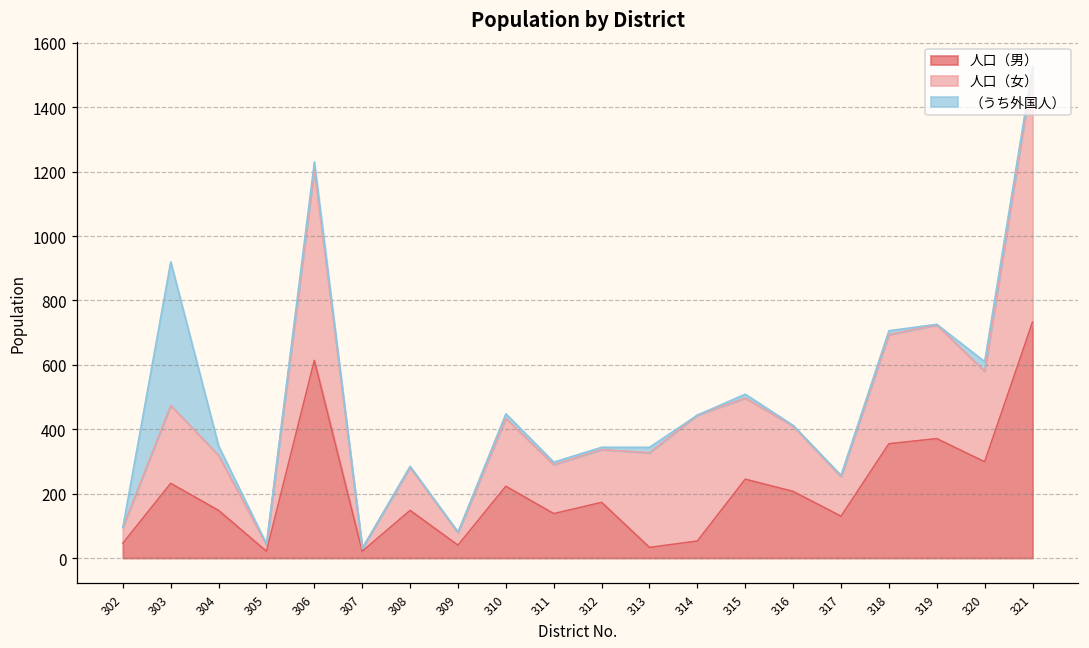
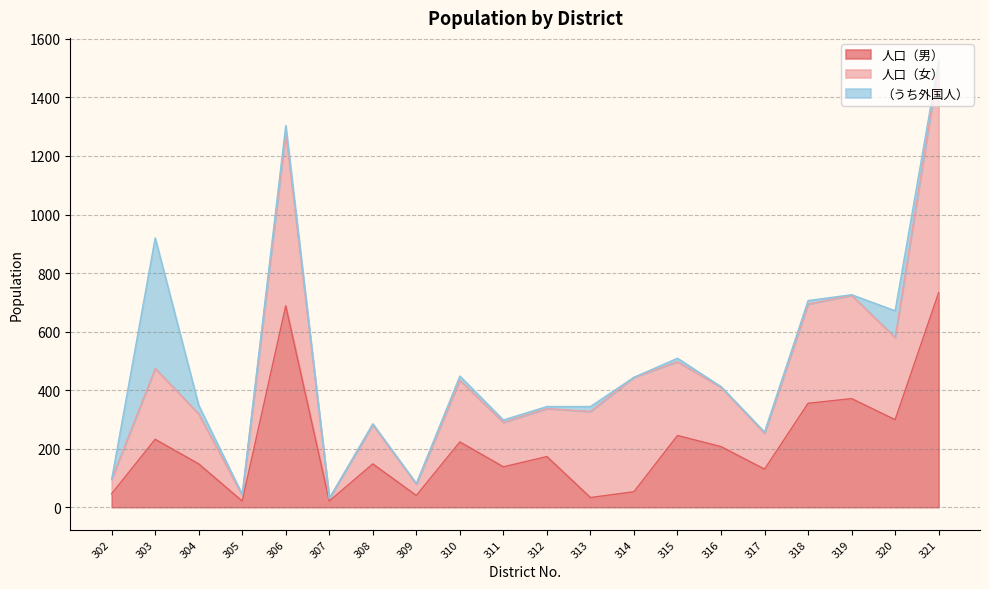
  {
    "人口（男）": {
      "302": 50,
      "303": 230,
      "304": 150,
      "305": 20,
-     "306": 610,
+     "306": 690,
      "307": 20,
      "308": 150,
      "309": 40,
      "310": 220,
      "311": 140,
      "312": 170,
      "313": 30,
      "314": 50,
      "315": 250,
      "316": 210,
      "317": 130,
      "318": 360,
      "319": 370,
      "320": 300,
      "321": 730
    },
    "人口（女）": {
      "303": 240,
      "304": 170,
      "306": 590,
      "310": 210,
      "313": 290,
      "315": 250,
      "318": 340,
      "320": 280
    },
    "（うち外国人）": {
      "303": 450,
      "304": 30,
      "306": 20,
      "310": 10,
      "313": 20,
      "315": 10,
      "318": 10,
-     "320": 30
+     "320": 90
    }
  }
